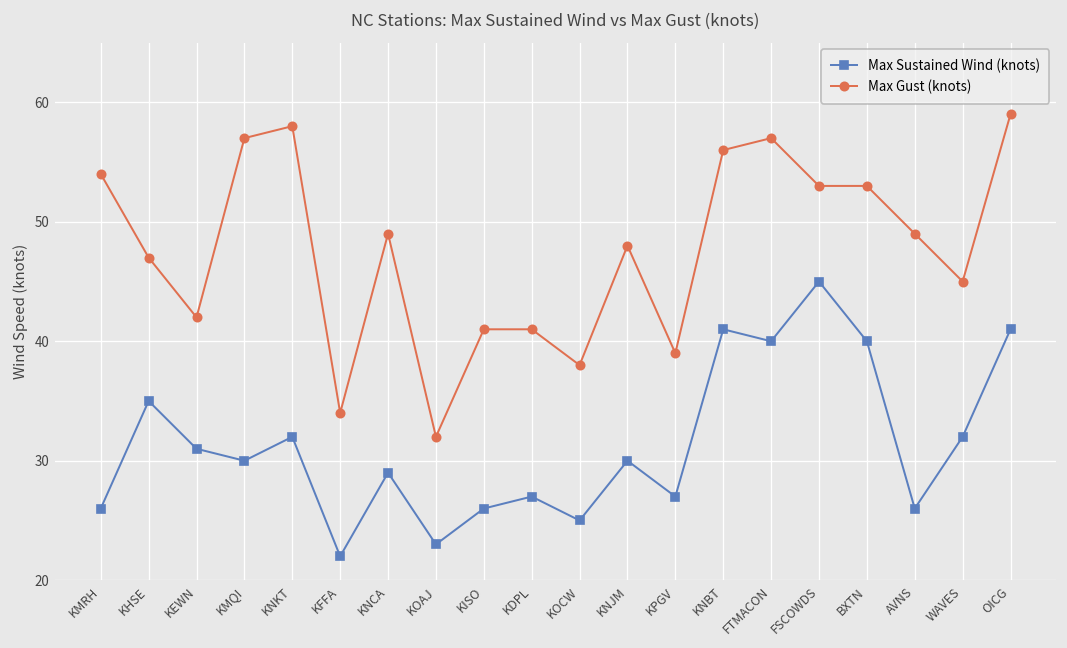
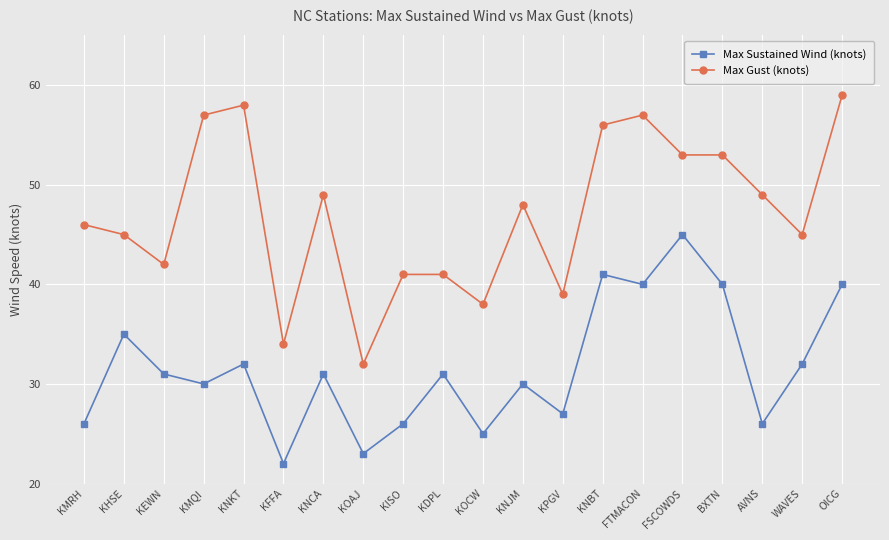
  {
    "Max Sustained Wind (knots)": {
      "KMRH": 26,
      "KHSE": 35,
      "KEWN": 31,
      "KMQI": 30,
      "KNKT": 32,
      "KFFA": 22,
-     "KNCA": 29,
+     "KNCA": 31,
      "KOAJ": 23,
      "KISO": 26,
-     "KDPL": 27,
+     "KDPL": 31,
      "KOCW": 25,
      "KNJM": 30,
      "KPGV": 27,
      "KNBT": 41,
      "FTMACON": 40,
      "FSCOWDS": 45,
      "BXTN": 40,
      "AVNS": 26,
      "WAVES": 32,
-     "OICG": 41
+     "OICG": 40
    },
    "Max Gust (knots)": {
-     "KMRH": 54,
-     "KHSE": 47,
+     "KMRH": 46,
+     "KHSE": 45,
      "KEWN": 42,
      "KMQI": 57,
      "KNKT": 58,
      "KFFA": 34,
      "KNCA": 49,
      "KOAJ": 32,
      "KISO": 41,
      "KDPL": 41,
      "KOCW": 38,
      "KNJM": 48,
      "KPGV": 39,
      "KNBT": 56,
      "FTMACON": 57,
      "FSCOWDS": 53,
      "BXTN": 53,
      "AVNS": 49,
      "WAVES": 45,
      "OICG": 59
    }
  }
